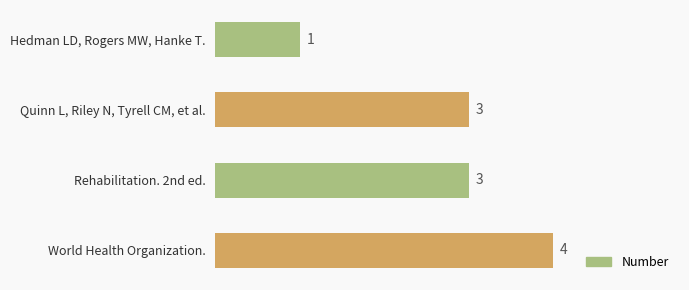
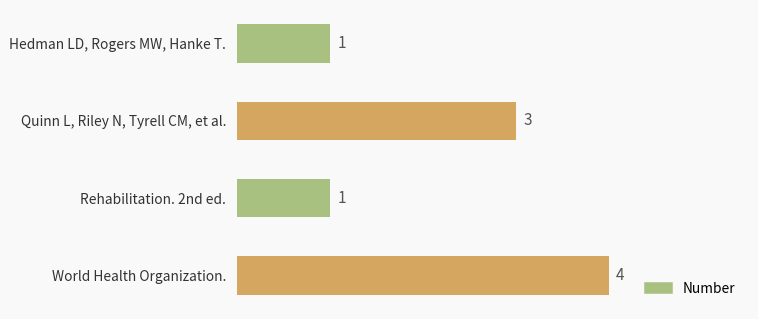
  {
    "Hedman LD, Rogers MW, Hanke T.": 1,
    "Quinn L, Riley N, Tyrell CM, et al.": 3,
-   "Rehabilitation. 2nd ed.": 3,
+   "Rehabilitation. 2nd ed.": 1,
    "World Health Organization.": 4
  }
